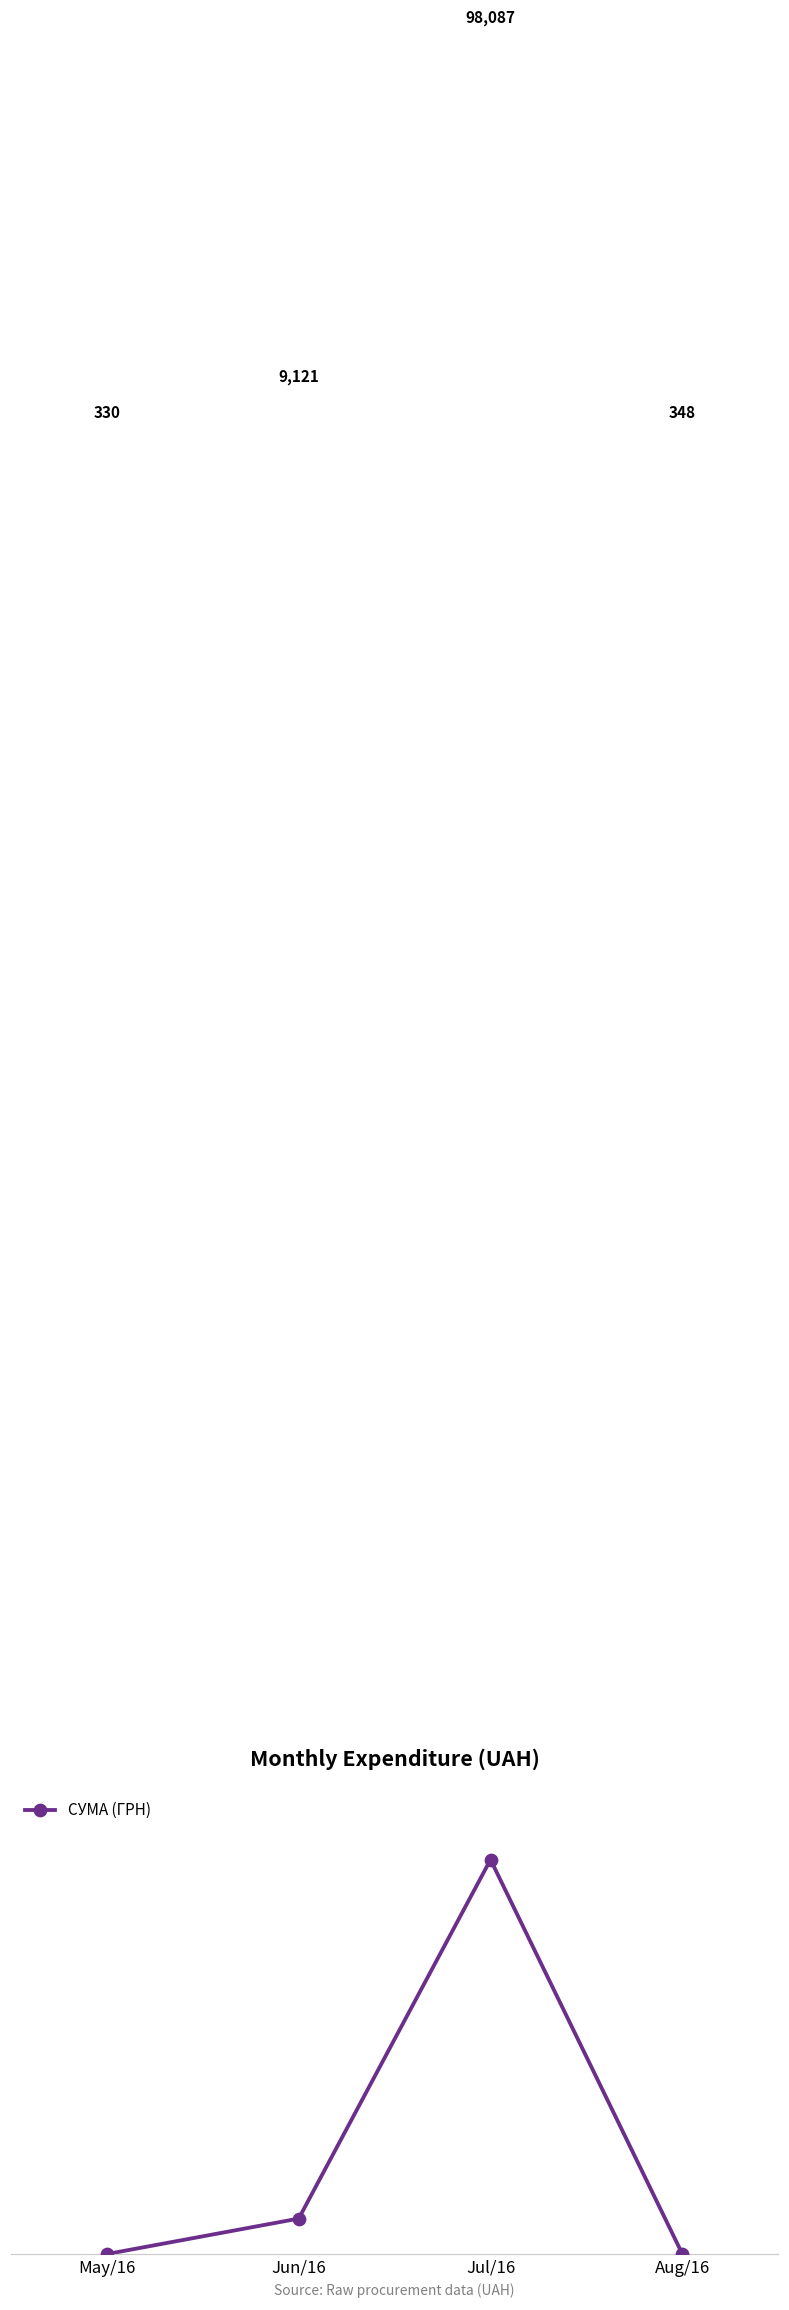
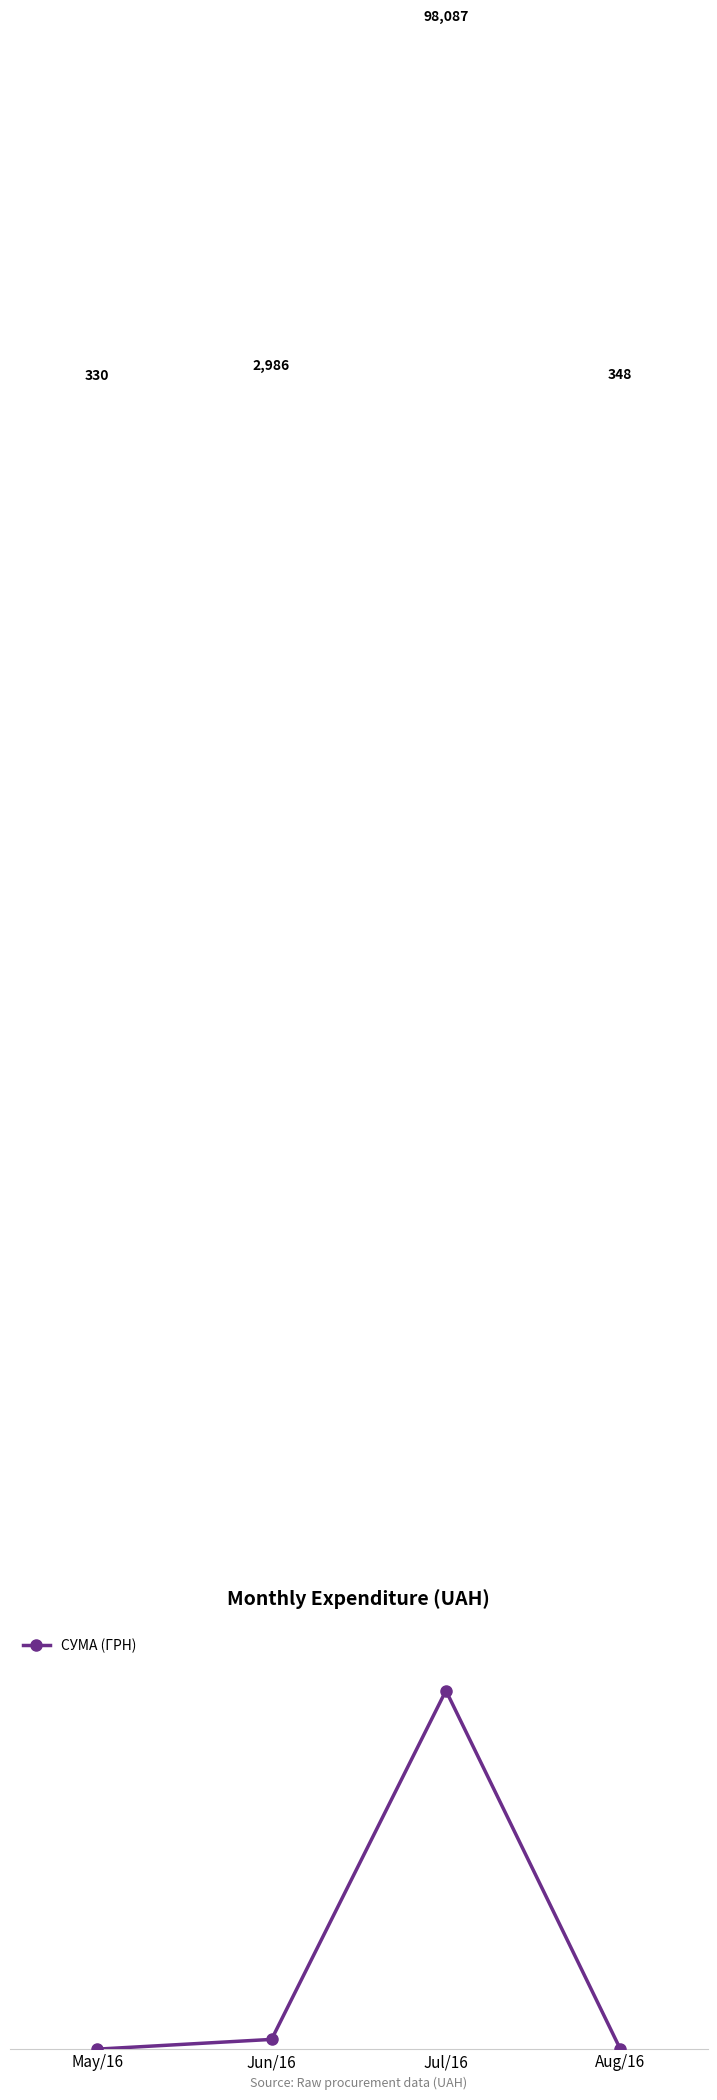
  {
-   "Jun/16": "9,121"
+   "Jun/16": "2,986"
  }
